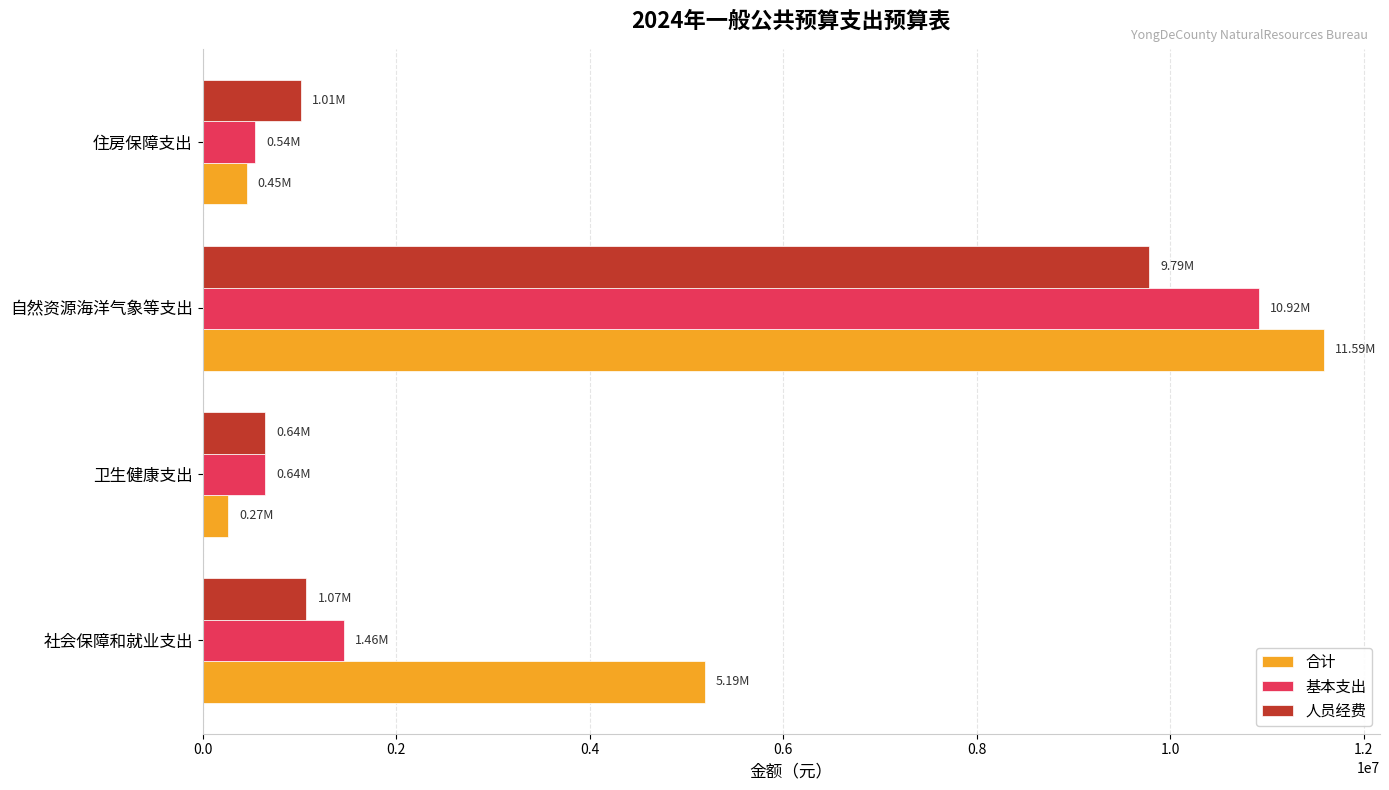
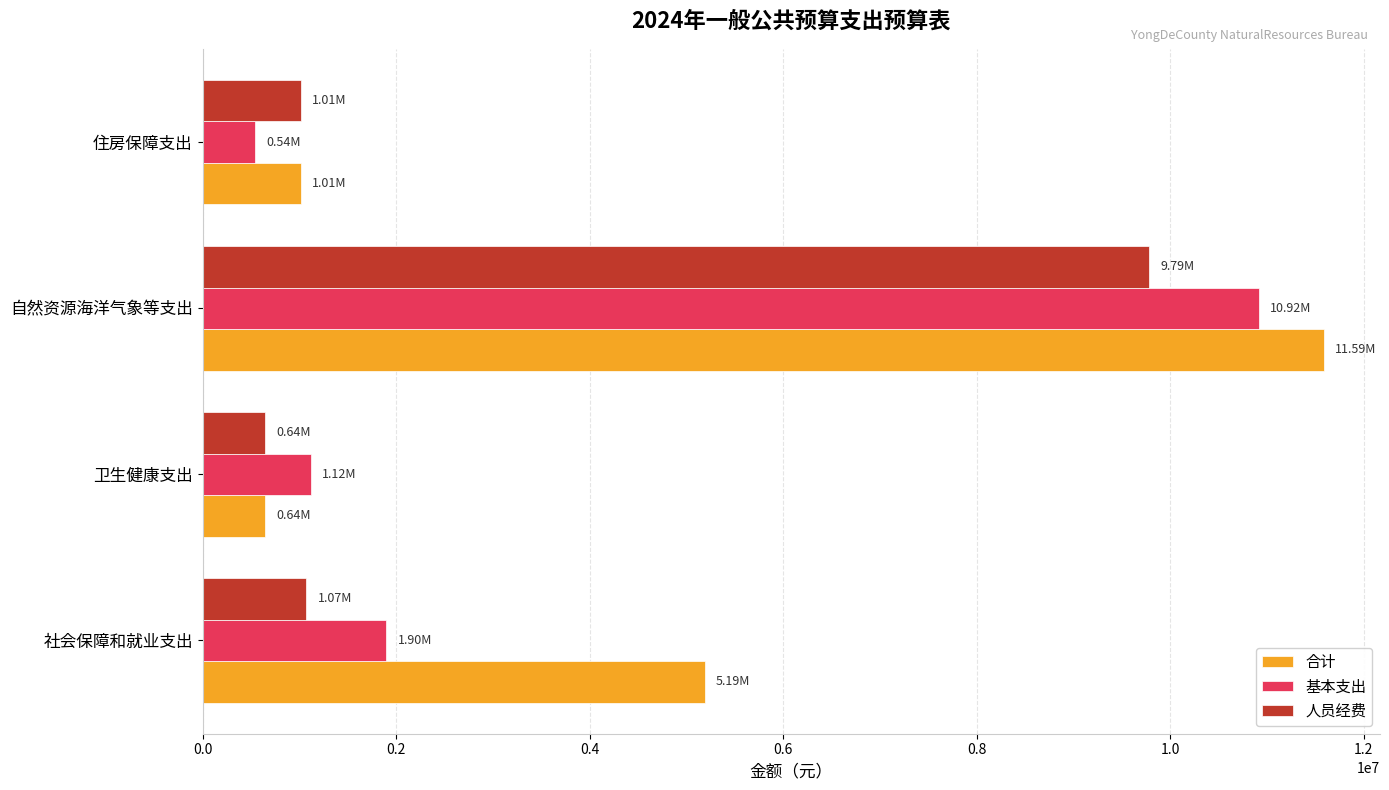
  {
    "合计": {
-     "住房保障支出": "0.45M",
+     "住房保障支出": "1.01M",
      "自然资源海洋气象等支出": "11.59M",
-     "卫生健康支出": "0.27M",
+     "卫生健康支出": "0.64M",
      "社会保障和就业支出": "5.19M"
    },
    "基本支出": {
      "住房保障支出": "0.54M",
      "自然资源海洋气象等支出": "10.92M",
-     "卫生健康支出": "0.64M",
-     "社会保障和就业支出": "1.46M"
+     "卫生健康支出": "1.12M",
+     "社会保障和就业支出": "1.90M"
    },
    "人员经费": {
      "住房保障支出": "1.01M",
      "自然资源海洋气象等支出": "9.79M",
      "卫生健康支出": "0.64M",
      "社会保障和就业支出": "1.07M"
    }
  }
